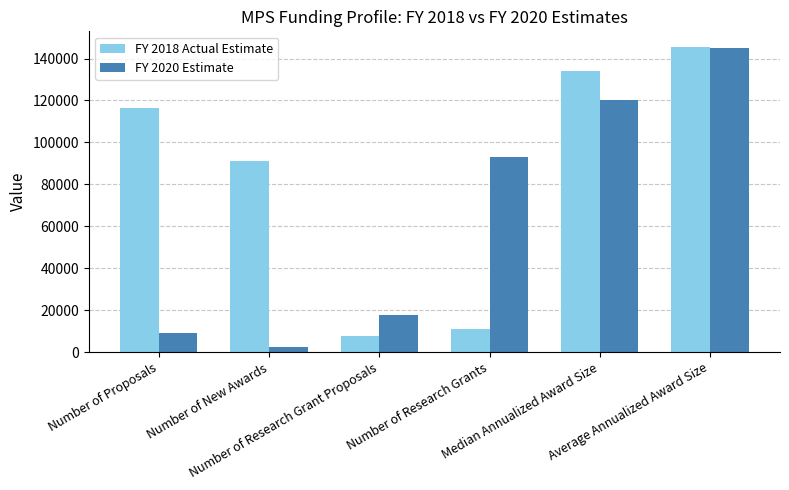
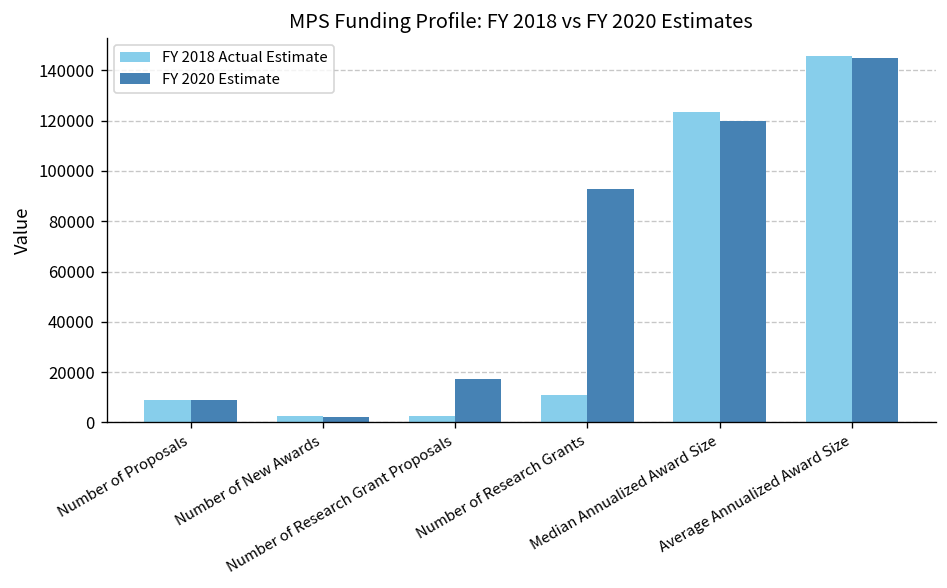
  {
    "FY 2018 Actual Estimate": {
-     "Number of Proposals": 116000,
-     "Number of New Awards": 91000,
-     "Number of Research Grant Proposals": 8000,
+     "Number of Proposals": 9000,
+     "Number of New Awards": 3000,
+     "Number of Research Grant Proposals": 2000,
      "Number of Research Grants": 11000,
-     "Median Annualized Award Size": 134000,
+     "Median Annualized Award Size": 123000,
      "Average Annualized Award Size": 146000
    },
    "FY 2020 Estimate": {
      "Number of Proposals": 9000,
      "Number of New Awards": 2000,
      "Number of Research Grant Proposals": 17000,
      "Number of Research Grants": 93000,
      "Median Annualized Award Size": 120000,
      "Average Annualized Award Size": 145000
    }
  }
